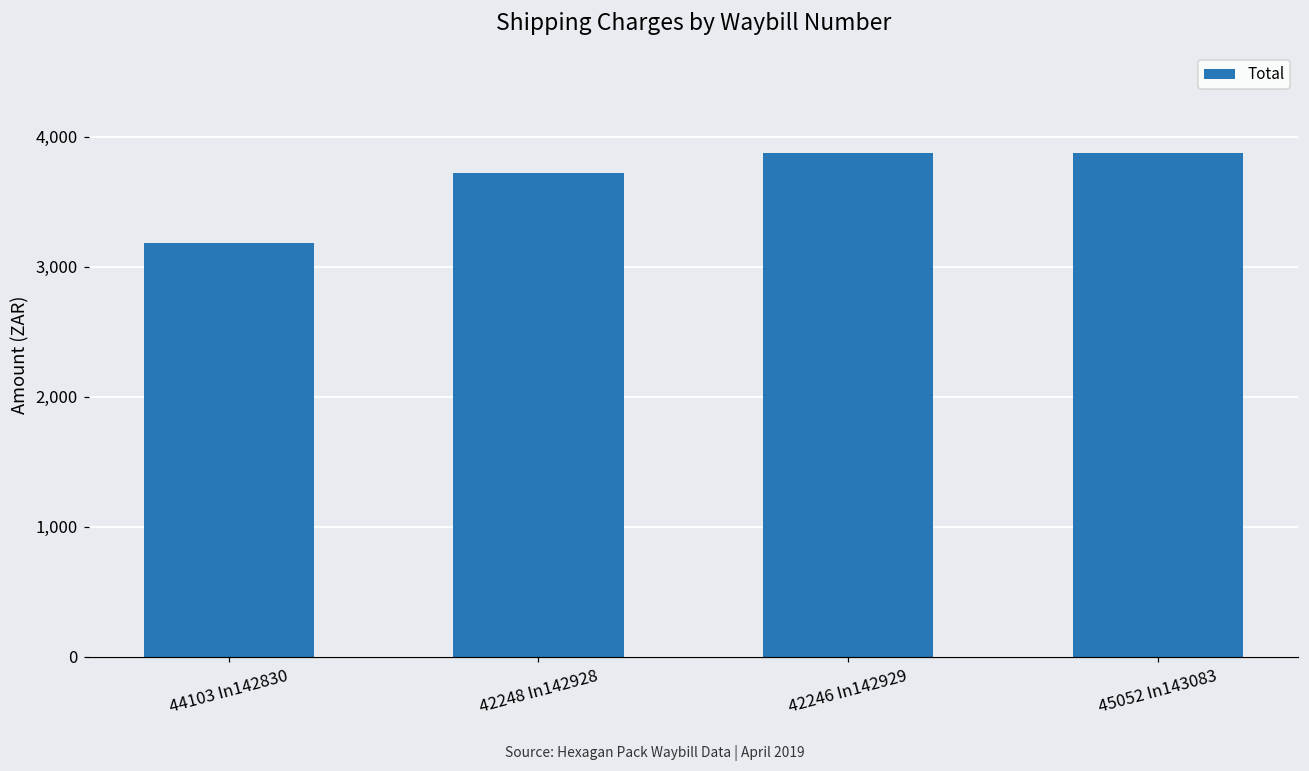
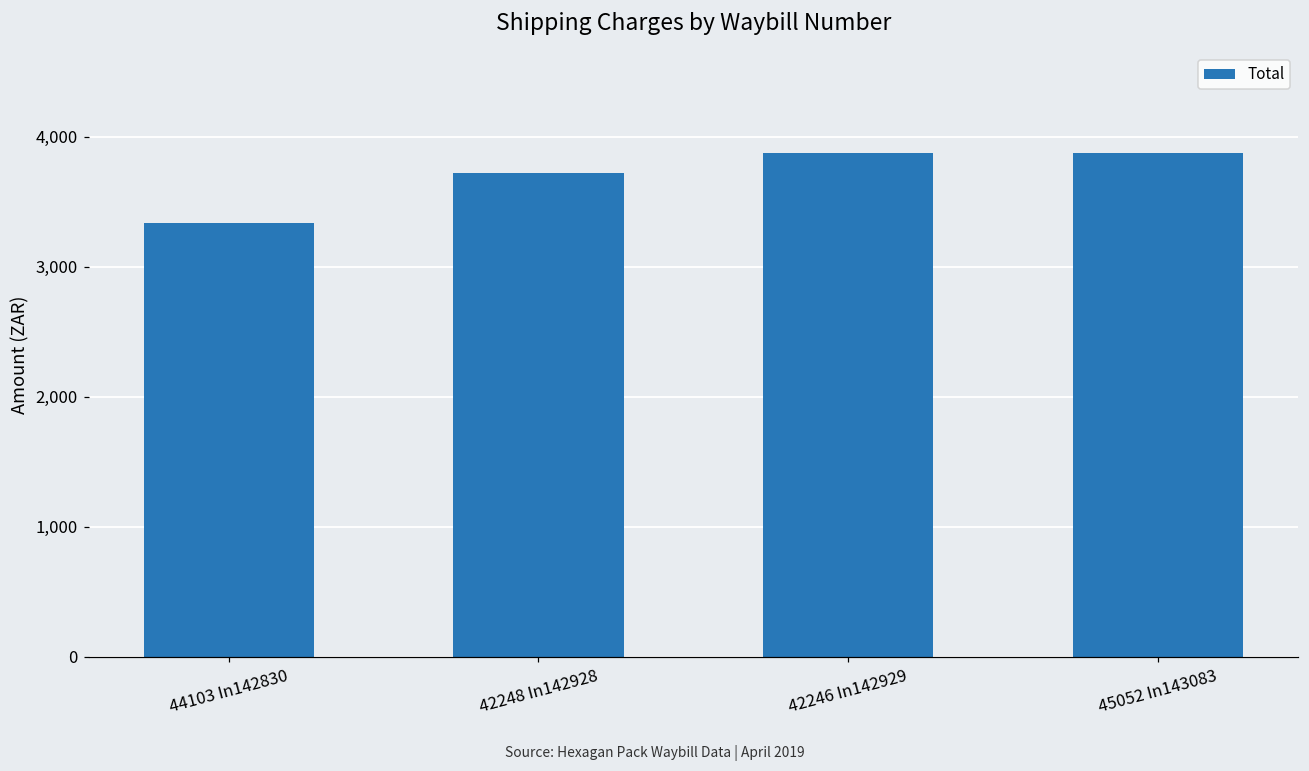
  {
-   "44103 In142830": "3,180",
+   "44103 In142830": "3,330",
    "42248 In142928": "3,720",
    "42246 In142929": "3,870",
    "45052 In143083": "3,870"
  }
